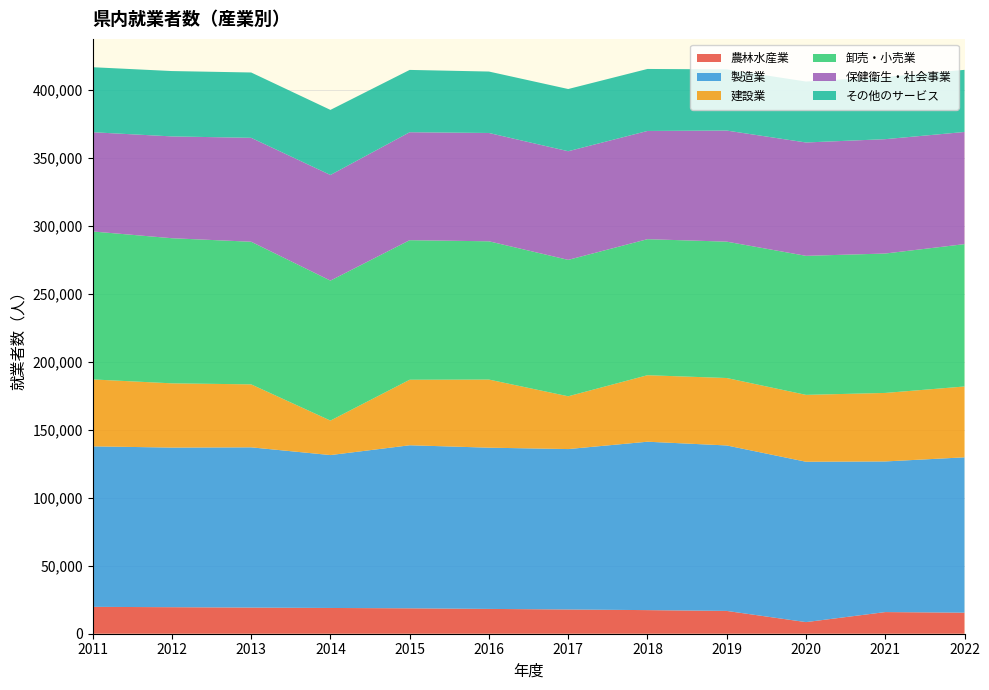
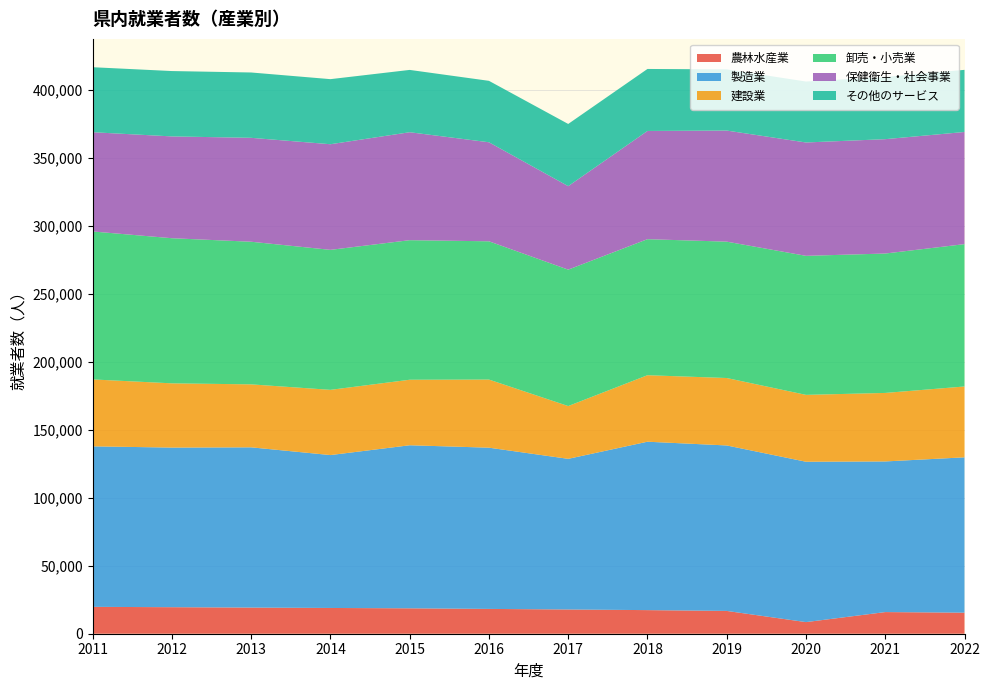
  {
    "農林水産業": {
      "2011": "20,000",
      "2012": "20,000",
      "2013": "19,000",
      "2014": "19,000",
      "2015": "19,000",
      "2016": "18,000",
      "2017": "18,000",
      "2018": "17,000",
      "2019": "17,000",
      "2020": "9,000",
      "2021": "16,000",
      "2022": "15,000"
    },
    "製造業": {
      "2011": "118,000",
      "2012": "117,000",
      "2013": "118,000",
      "2014": "112,000",
      "2015": "120,000",
      "2016": "119,000",
-     "2017": "118,000",
+     "2017": "111,000",
      "2018": "124,000",
      "2019": "122,000",
      "2020": "118,000",
      "2021": "111,000",
      "2022": "114,000"
    },
    "建設業": {
      "2011": "49,000",
      "2012": "47,000",
      "2013": "46,000",
-     "2014": "25,000",
+     "2014": "48,000",
      "2015": "48,000",
      "2016": "50,000",
      "2017": "39,000",
      "2018": "49,000",
      "2019": "50,000",
      "2020": "49,000",
      "2021": "50,000",
      "2022": "52,000"
    },
    "保健衛生・社会事業": {
      "2011": "73,000",
      "2012": "75,000",
      "2013": "76,000",
      "2014": "78,000",
      "2015": "79,000",
-     "2016": "80,000",
-     "2017": "80,000",
+     "2016": "73,000",
+     "2017": "61,000",
      "2018": "80,000",
      "2019": "82,000",
      "2020": "83,000",
      "2021": "84,000",
      "2022": "82,000"
    }
  }
